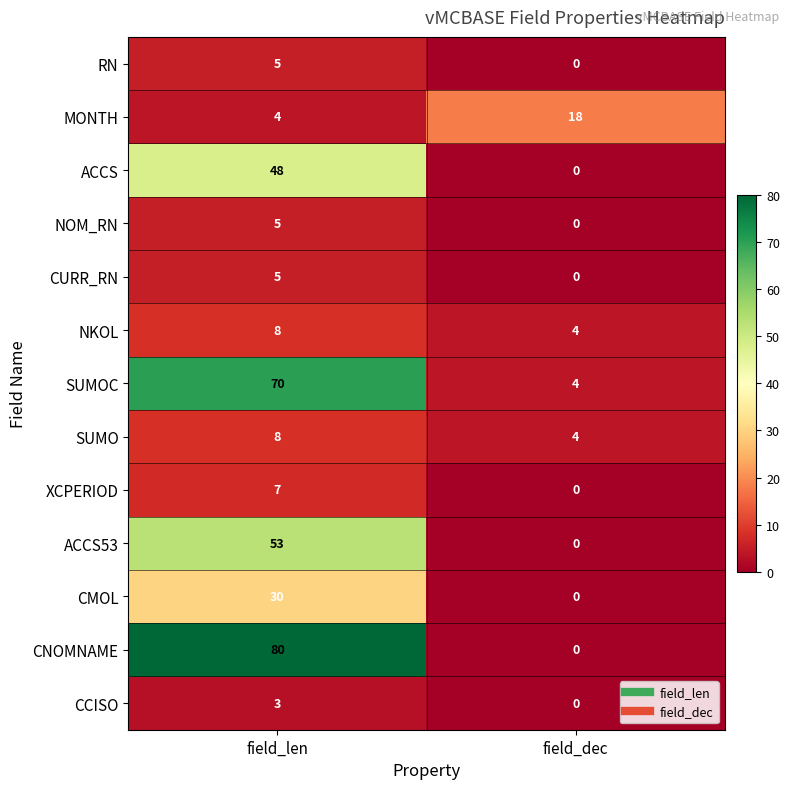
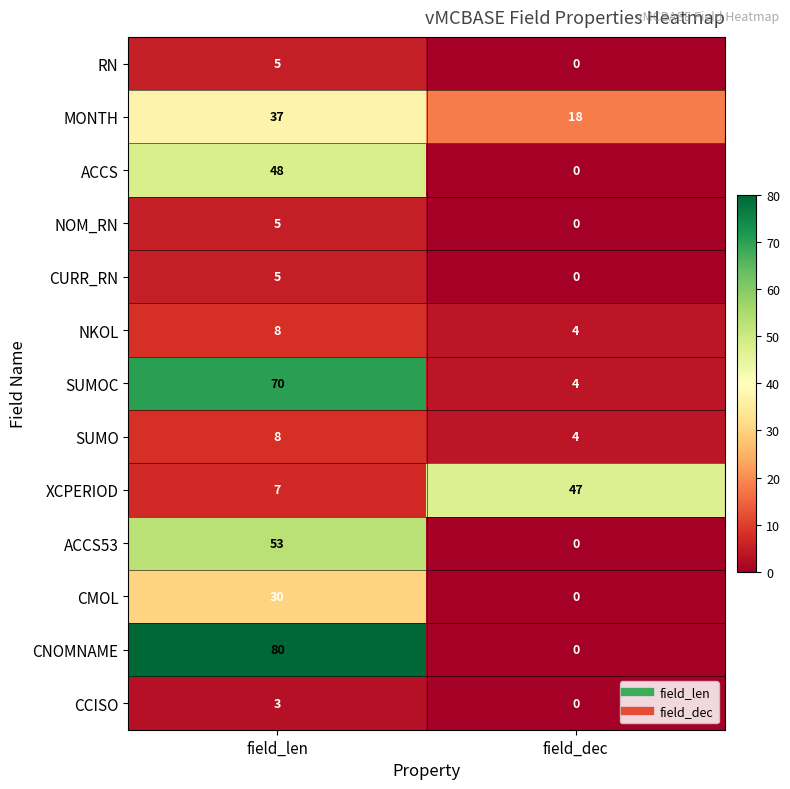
  {
    "RN": {
      "field_len": 5,
      "field_dec": 0
    },
    "MONTH": {
-     "field_len": 4,
+     "field_len": 37,
      "field_dec": 18
    },
    "ACCS": {
      "field_len": 48,
      "field_dec": 0
    },
    "NOM_RN": {
      "field_len": 5,
      "field_dec": 0
    },
    "CURR_RN": {
      "field_len": 5,
      "field_dec": 0
    },
    "NKOL": {
      "field_len": 8,
      "field_dec": 4
    },
    "SUMOC": {
      "field_len": 70,
      "field_dec": 4
    },
    "SUMO": {
      "field_len": 8,
      "field_dec": 4
    },
    "XCPERIOD": {
      "field_len": 7,
-     "field_dec": 0
+     "field_dec": 47
    },
    "ACCS53": {
      "field_len": 53,
      "field_dec": 0
    },
    "CMOL": {
      "field_len": 30,
      "field_dec": 0
    },
    "CNOMNAME": {
      "field_len": 80,
      "field_dec": 0
    },
    "CCISO": {
      "field_len": 3,
      "field_dec": 0
    }
  }
